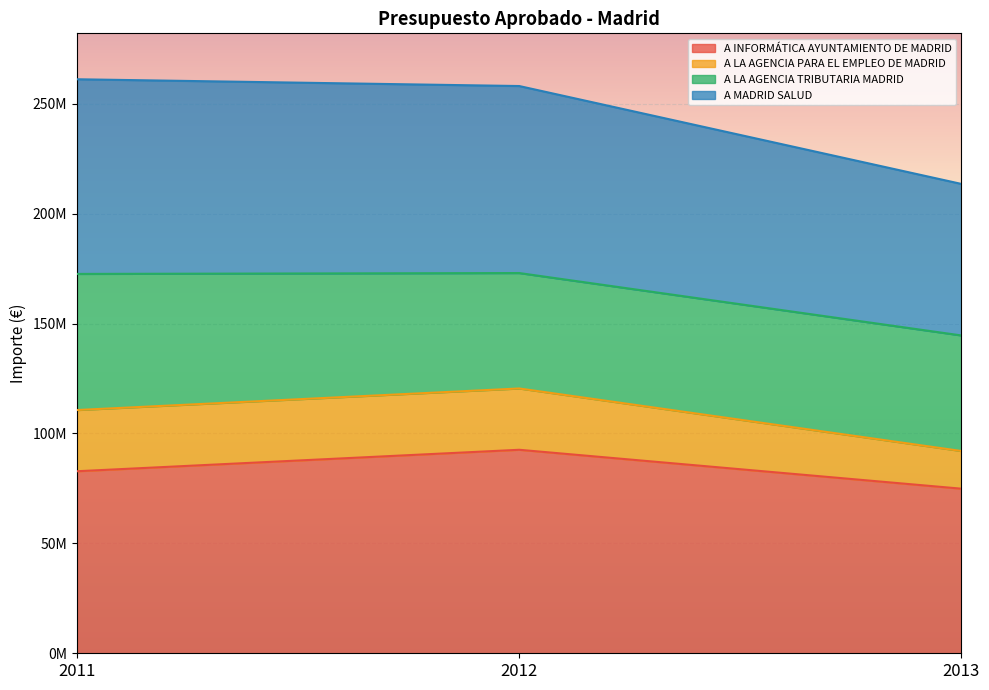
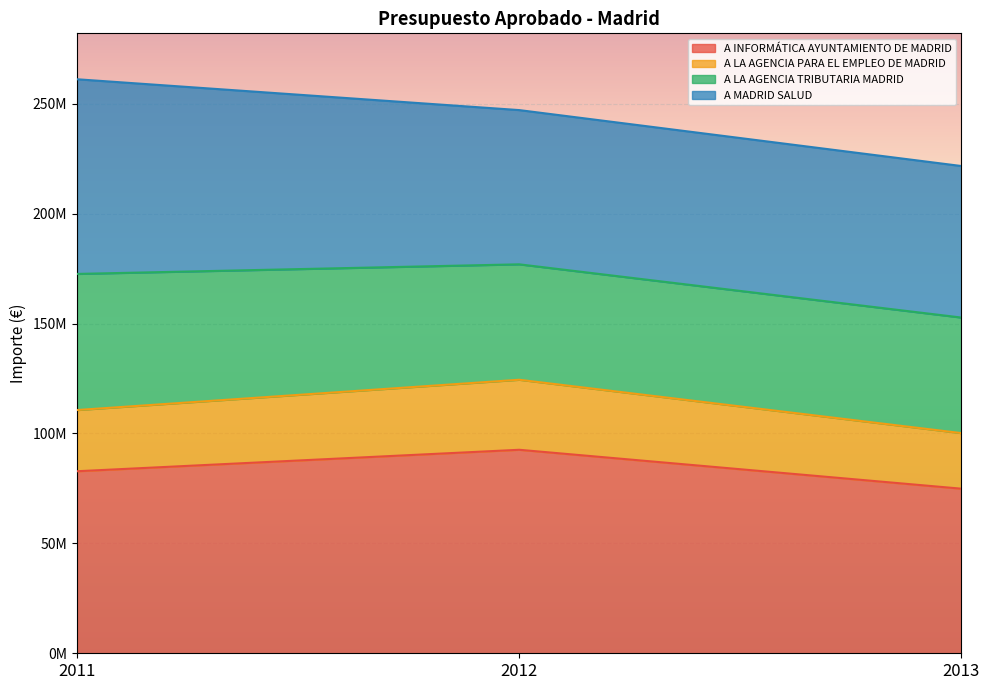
  {
    "A INFORMÁTICA AYUNTAMIENTO DE MADRID": {
      "2011": 83000000,
      "2012": 93000000,
      "2013": 75000000
    },
    "A LA AGENCIA PARA EL EMPLEO DE MADRID": {
      "2011": 28000000,
-     "2012": 28000000,
-     "2013": 17000000
+     "2012": 32000000,
+     "2013": 25000000
    },
    "A LA AGENCIA TRIBUTARIA MADRID": {
      "2011": 62000000,
      "2012": 53000000,
      "2013": 53000000
    },
    "A MADRID SALUD": {
      "2011": 89000000,
-     "2012": 85000000,
+     "2012": 70000000,
      "2013": 69000000
    }
  }
